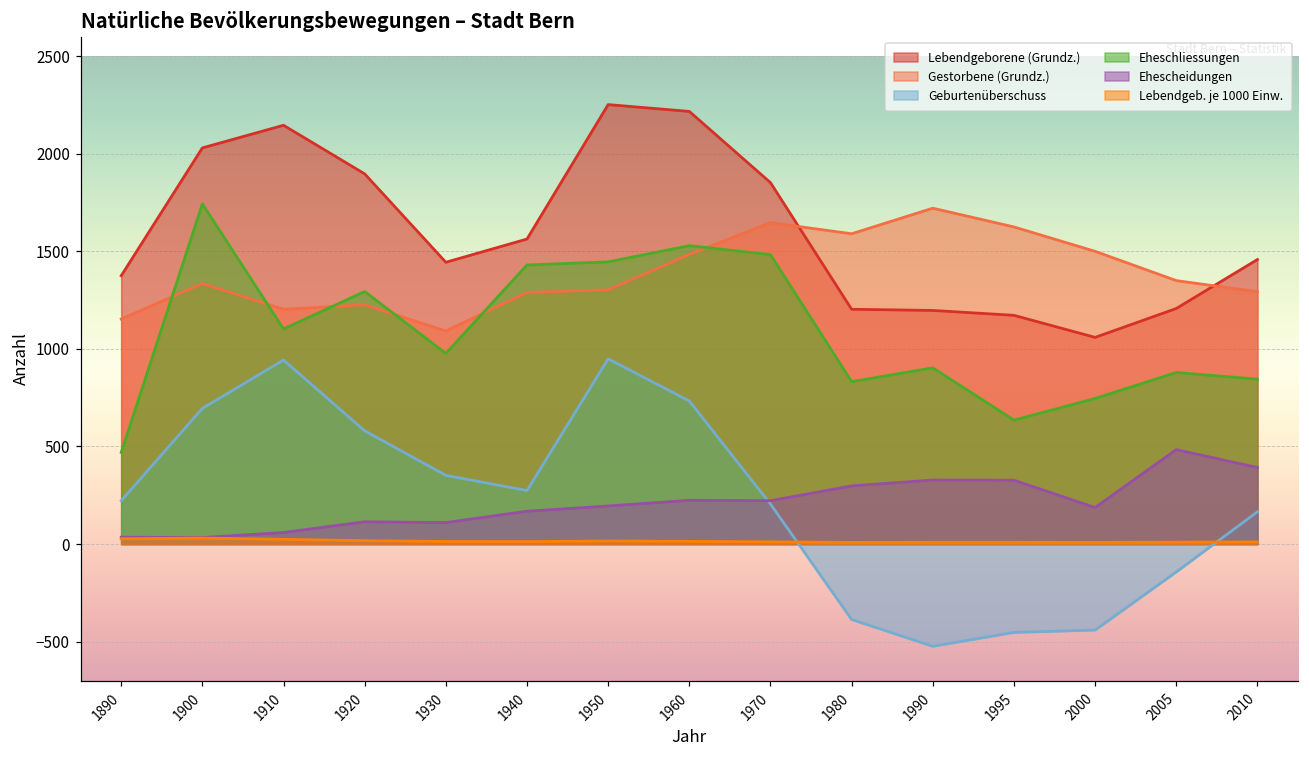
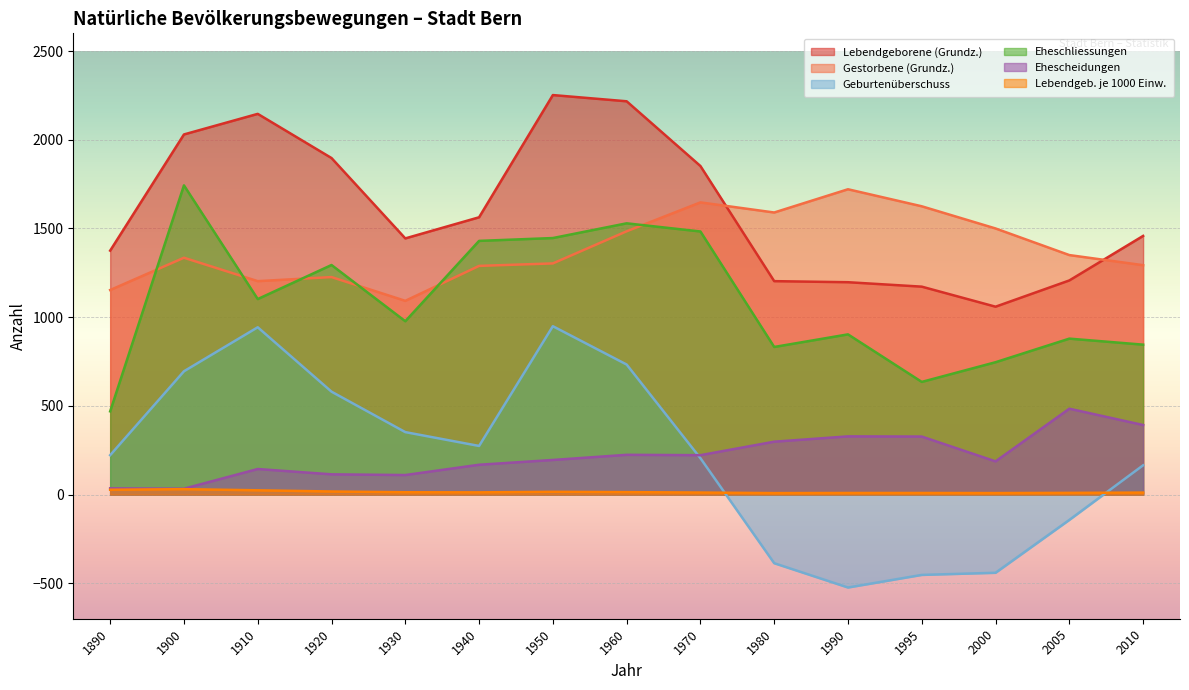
  {
    "Lebendgeborene (Grundz.)": {
      "1890": 1380,
      "1900": 2030,
      "1910": 2150,
      "1920": 1900,
      "1930": 1440,
      "1940": 1560,
      "1950": 2250,
      "1960": 2220,
      "1970": 1850,
      "1980": 1200,
      "1990": 1200,
      "1995": 1170,
      "2000": 1060,
      "2005": 1210,
      "2010": 1460
    },
    "Eheschliessungen": {
      "1890": 470,
      "1900": 1740,
      "1910": 1100,
      "1920": 1290,
      "1930": 980,
      "1940": 1430,
      "1950": 1450,
      "1960": 1530,
      "1970": 1480,
      "1980": 830,
      "1990": 900,
      "1995": 640,
      "2000": 750,
      "2005": 880,
      "2010": 850
    },
    "Ehescheidungen": {
-     "1910": 60,
+     "1910": 140,
      "1920": 110,
      "1930": 110,
      "1940": 170,
      "1950": 200,
      "1960": 220,
      "1970": 220,
      "1980": 300,
      "1990": 330,
      "1995": 330,
      "2000": 190,
      "2005": 480,
      "2010": 390
    }
  }
